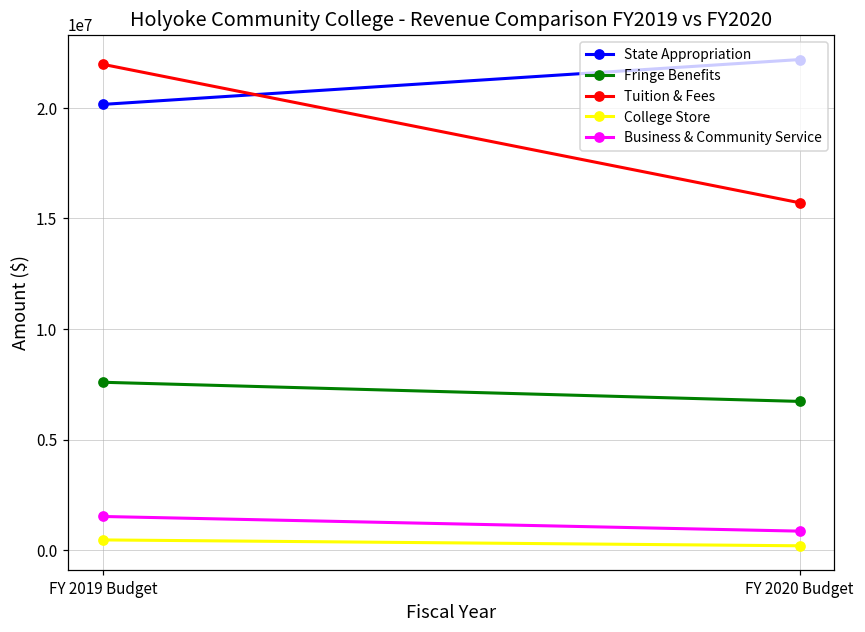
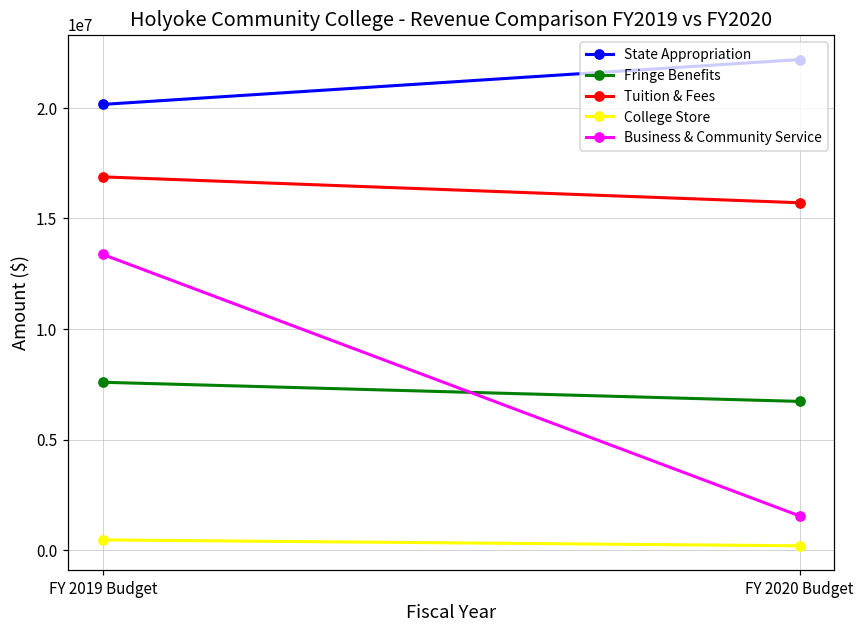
  {
    "State Appropriation": {
      "FY 2019 Budget": 20200000
    },
    "Fringe Benefits": {
      "FY 2019 Budget": 7600000,
      "FY 2020 Budget": 6700000
    },
    "Tuition & Fees": {
-     "FY 2019 Budget": 22000000,
+     "FY 2019 Budget": 16900000,
      "FY 2020 Budget": 15700000
    },
    "College Store": {
      "FY 2019 Budget": 500000,
      "FY 2020 Budget": 200000
    },
    "Business & Community Service": {
-     "FY 2019 Budget": 1500000,
-     "FY 2020 Budget": 900000
+     "FY 2019 Budget": 13400000,
+     "FY 2020 Budget": 1500000
    }
  }
